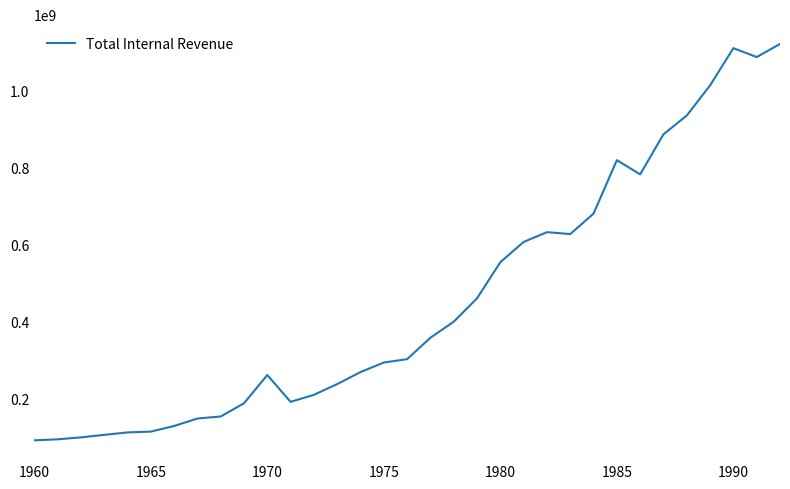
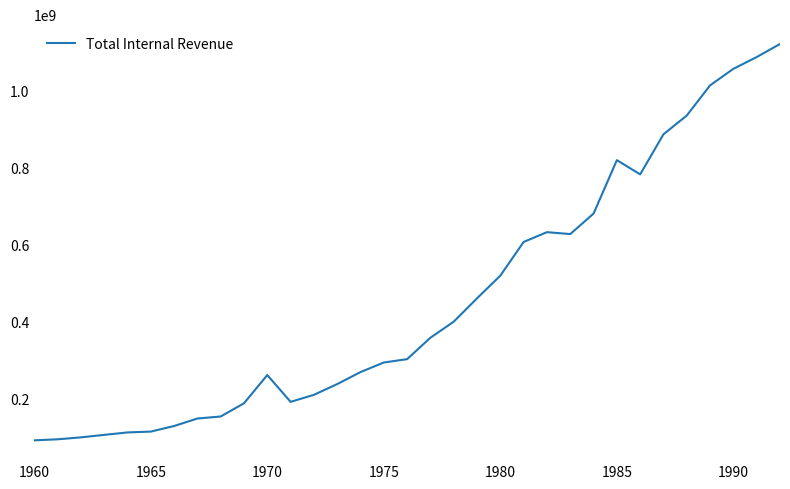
  {
    "1960": 90000000,
    "1965": 110000000,
    "1970": 260000000,
    "1975": 290000000,
-   "1980": 550000000,
+   "1980": 520000000,
    "1985": 820000000,
-   "1990": 1110000000
+   "1990": 1060000000
  }
